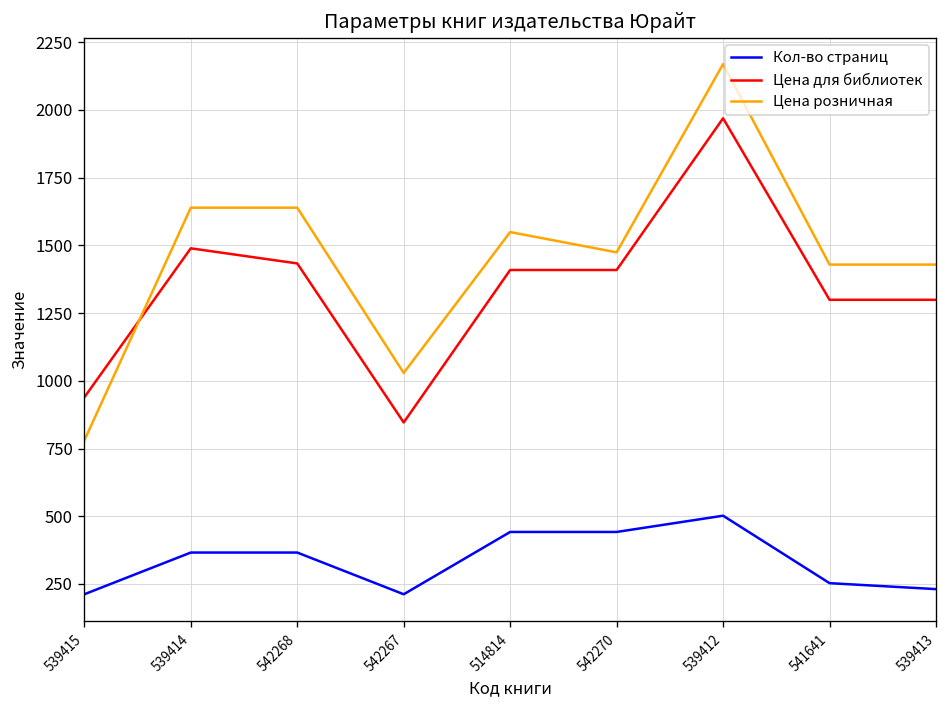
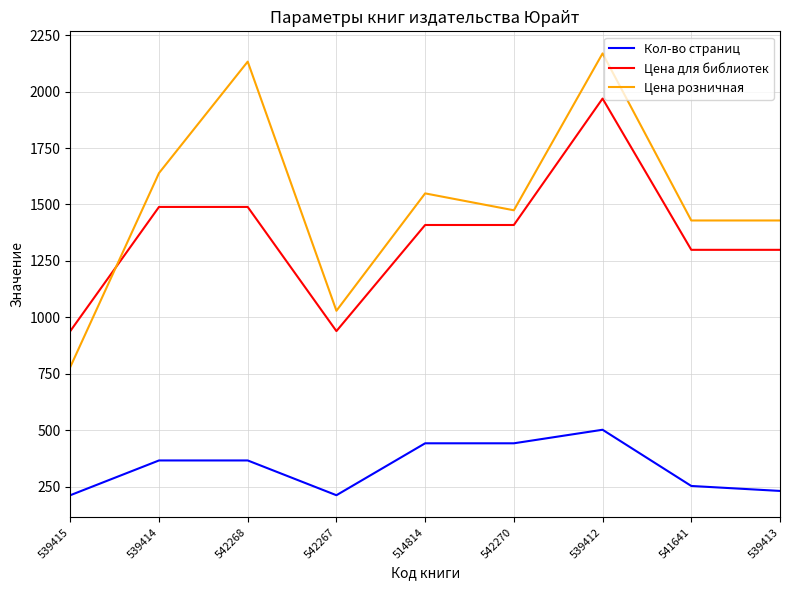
  {
    "Кол-во страниц": {
      "539415": 210,
      "539414": 370,
      "542268": 370,
      "542267": 210,
      "514814": 440,
      "542270": 440,
      "539412": 500,
      "541641": 250,
      "539413": 230
    },
    "Цена для библиотек": {
      "539415": 940,
      "539414": 1490,
-     "542268": 1430,
-     "542267": 850,
+     "542268": 1490,
+     "542267": 940,
      "514814": 1410,
      "542270": 1410,
      "539412": 1970,
      "541641": 1300,
      "539413": 1300
    },
    "Цена розничная": {
      "539415": 780,
      "539414": 1640,
-     "542268": 1640,
+     "542268": 2130,
      "542267": 1030,
      "514814": 1550,
      "542270": 1470,
      "539412": 2170,
      "541641": 1430,
      "539413": 1430
    }
  }
